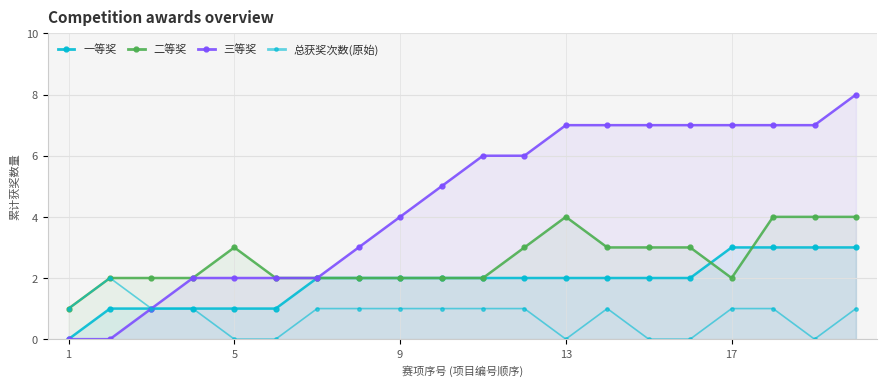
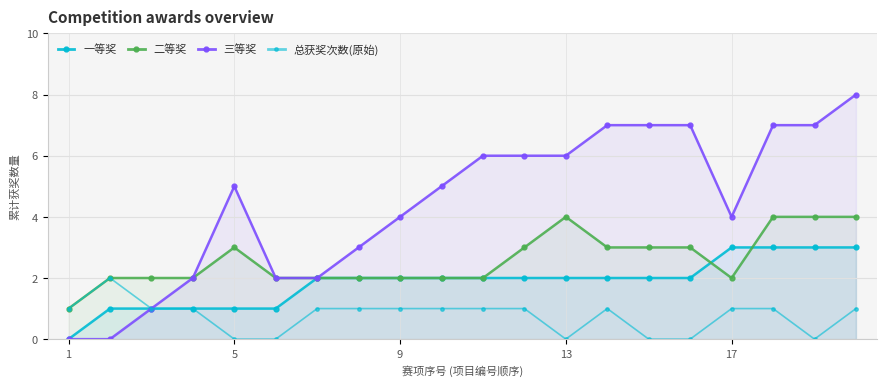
  {
    "二等奖": {
      "5": 3,
      "13": 4,
      "17": 2
    },
    "三等奖": {
-     "5": 2,
+     "5": 5,
      "9": 4,
-     "13": 7,
-     "17": 7
+     "13": 6,
+     "17": 4
    }
  }
